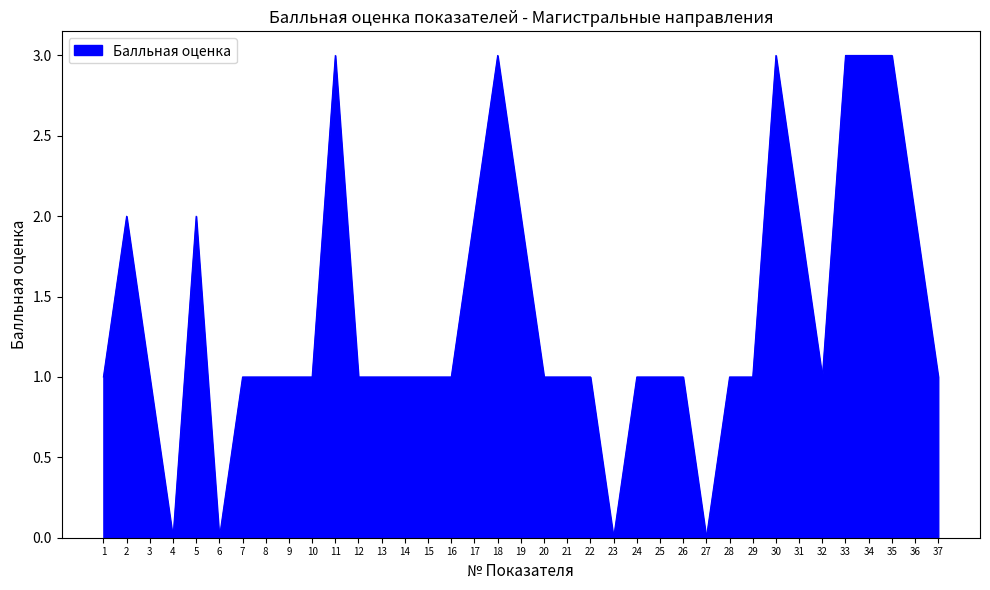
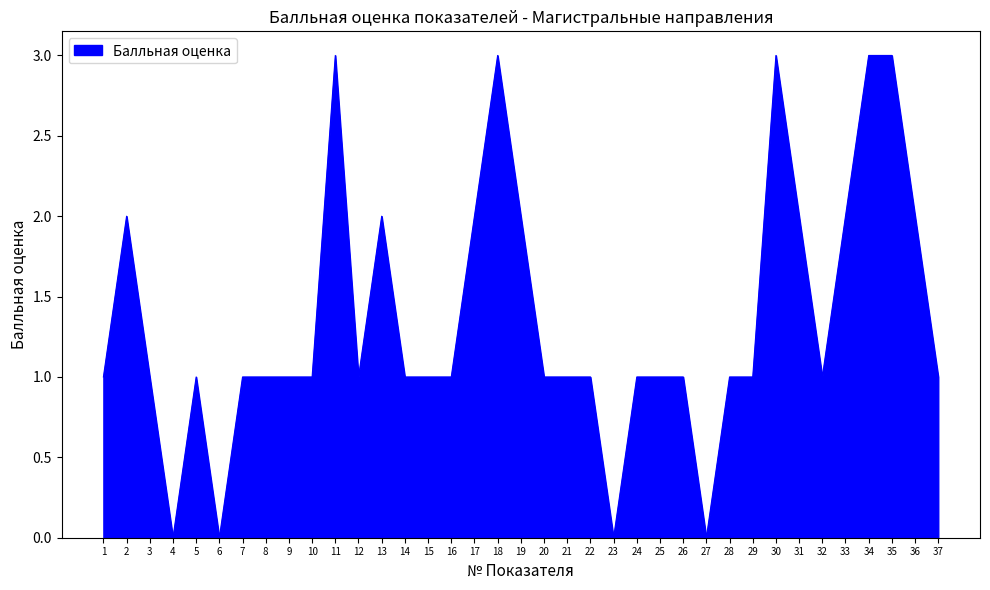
  {
    "1": 1,
    "2": 2,
    "3": 1,
    "4": 0,
-   "5": 2,
+   "5": 1,
    "6": 0,
    "7": 1,
    "8": 1,
    "9": 1,
    "10": 1,
    "11": 3,
    "12": 1,
-   "13": 1,
+   "13": 2,
    "14": 1,
    "15": 1,
    "16": 1,
    "17": 2,
    "18": 3,
    "19": 2,
    "20": 1,
    "21": 1,
    "22": 1,
    "23": 0,
    "24": 1,
    "25": 1,
    "26": 1,
    "27": 0,
    "28": 1,
    "29": 1,
    "30": 3,
    "31": 2,
    "32": 1,
-   "33": 3,
+   "33": 2,
    "34": 3,
    "35": 3,
    "36": 2,
    "37": 1
  }
